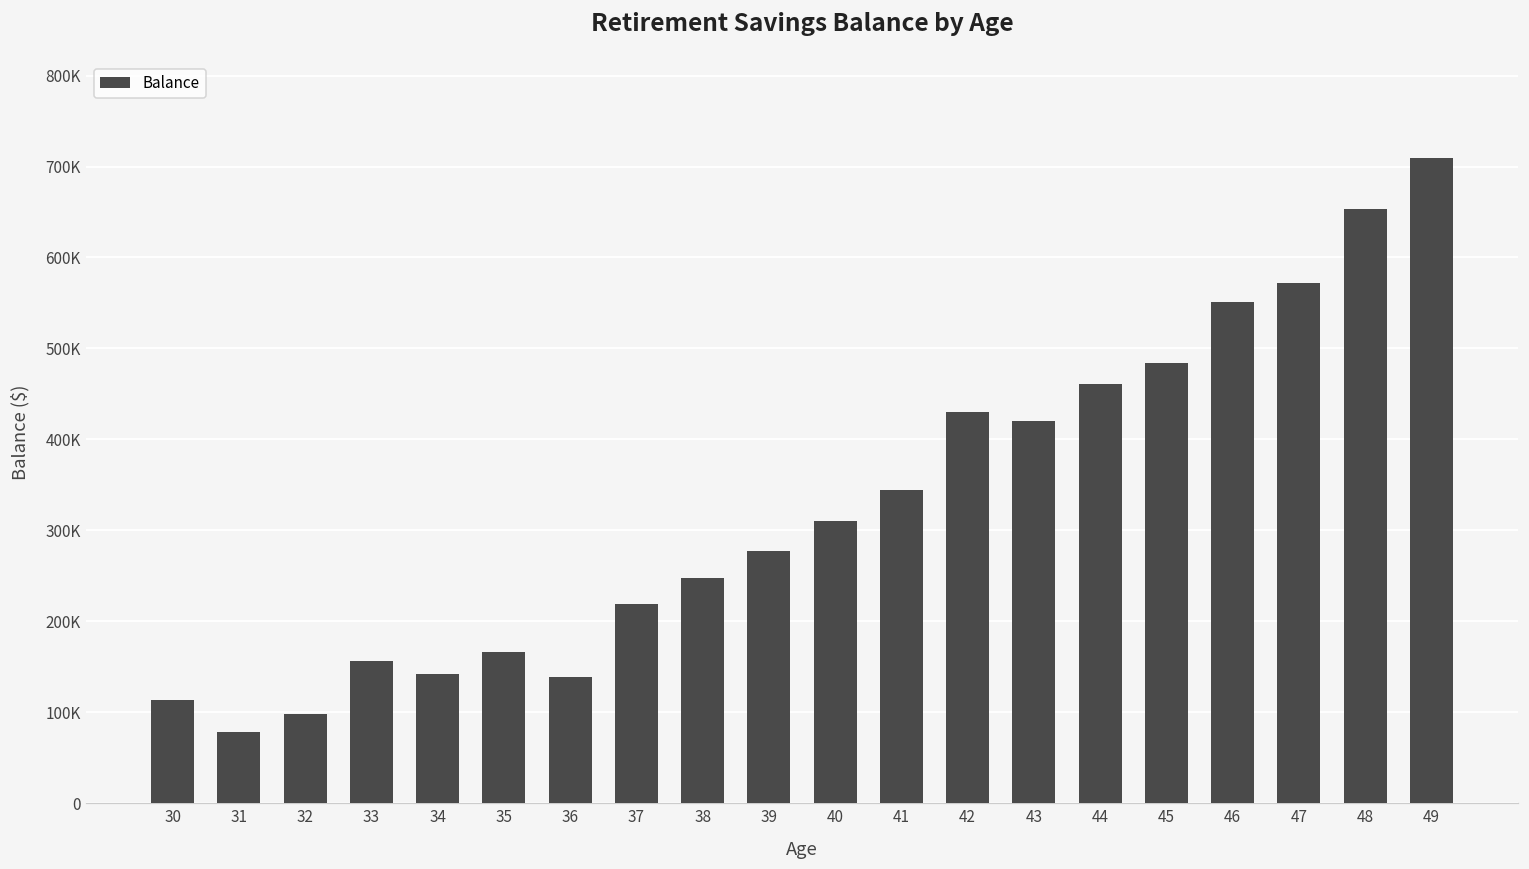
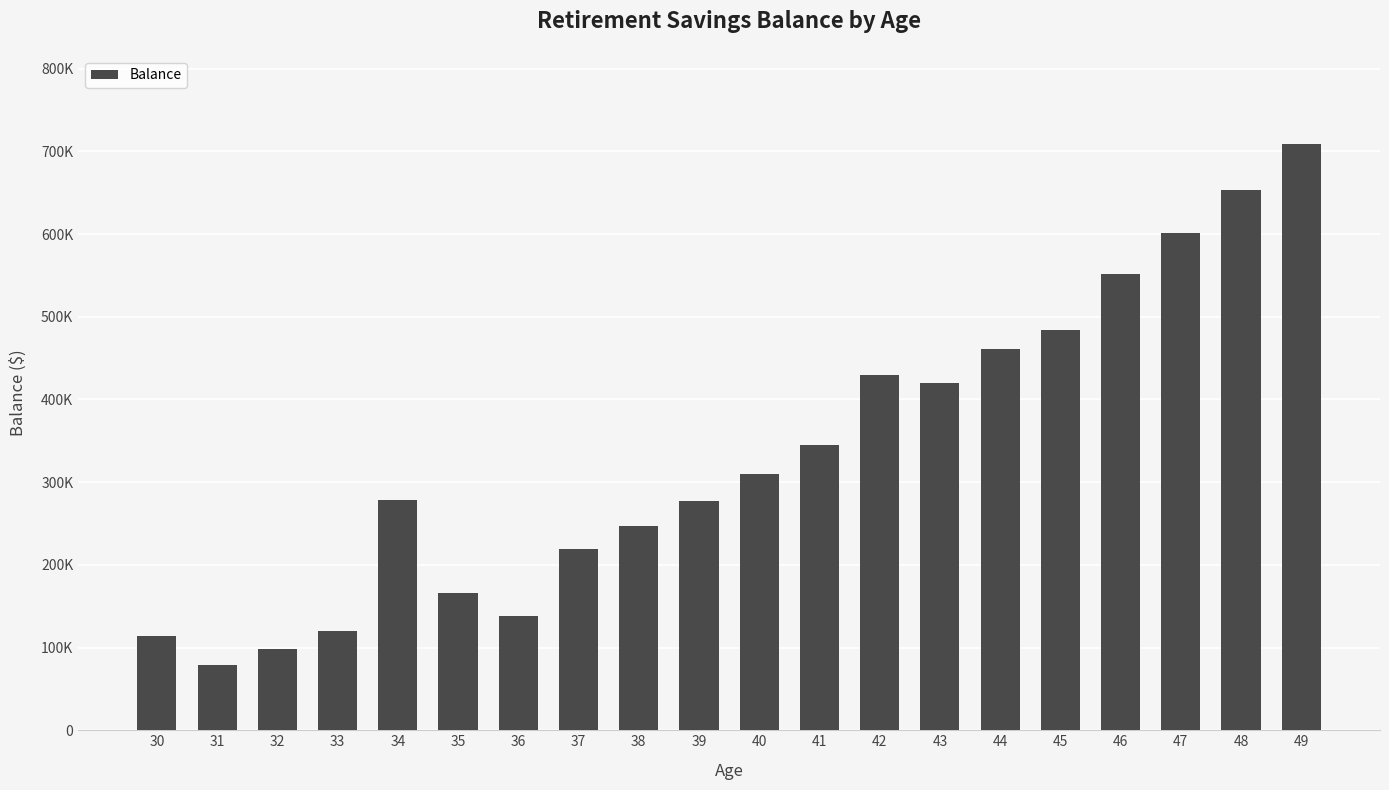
  {
    "30": 110000,
    "31": 80000,
    "32": 100000,
-   "33": 160000,
-   "34": 140000,
+   "33": 120000,
+   "34": 280000,
    "35": 170000,
    "36": 140000,
    "37": 220000,
    "38": 250000,
    "39": 280000,
    "40": 310000,
    "41": 340000,
    "42": 430000,
    "43": 420000,
    "44": 460000,
    "45": 480000,
    "46": 550000,
-   "47": 570000,
+   "47": 600000,
    "48": 650000,
    "49": 710000
  }
